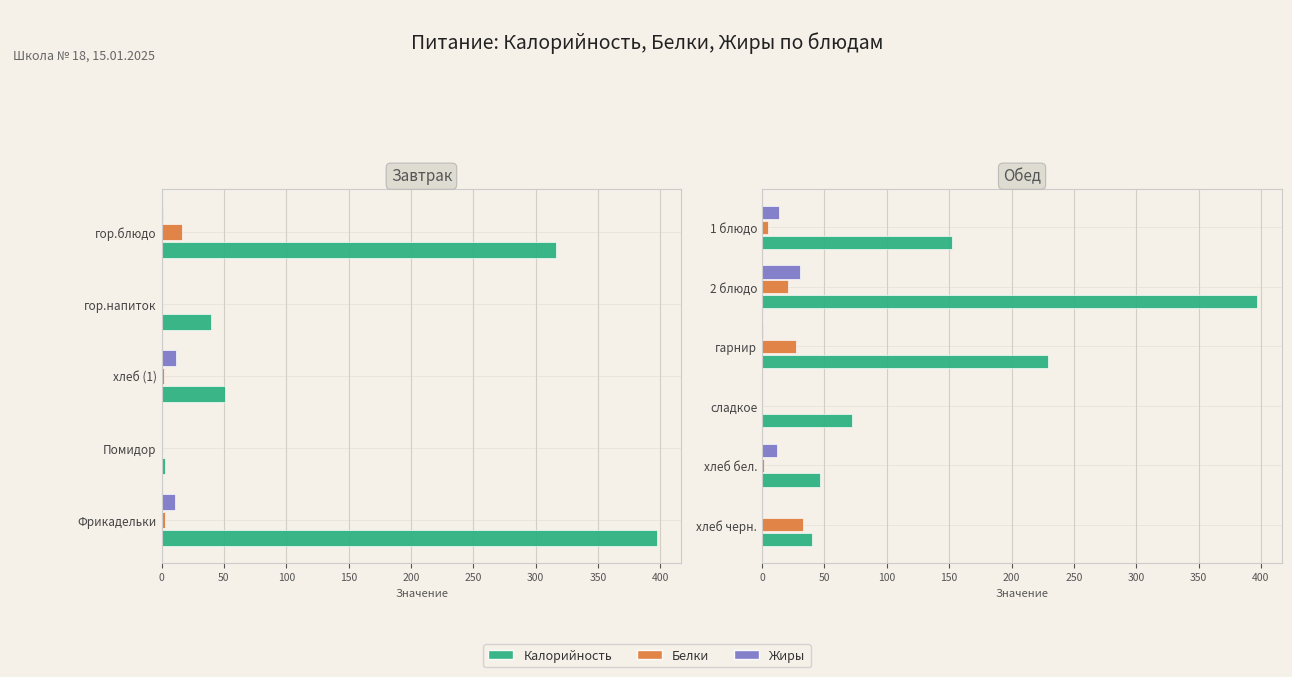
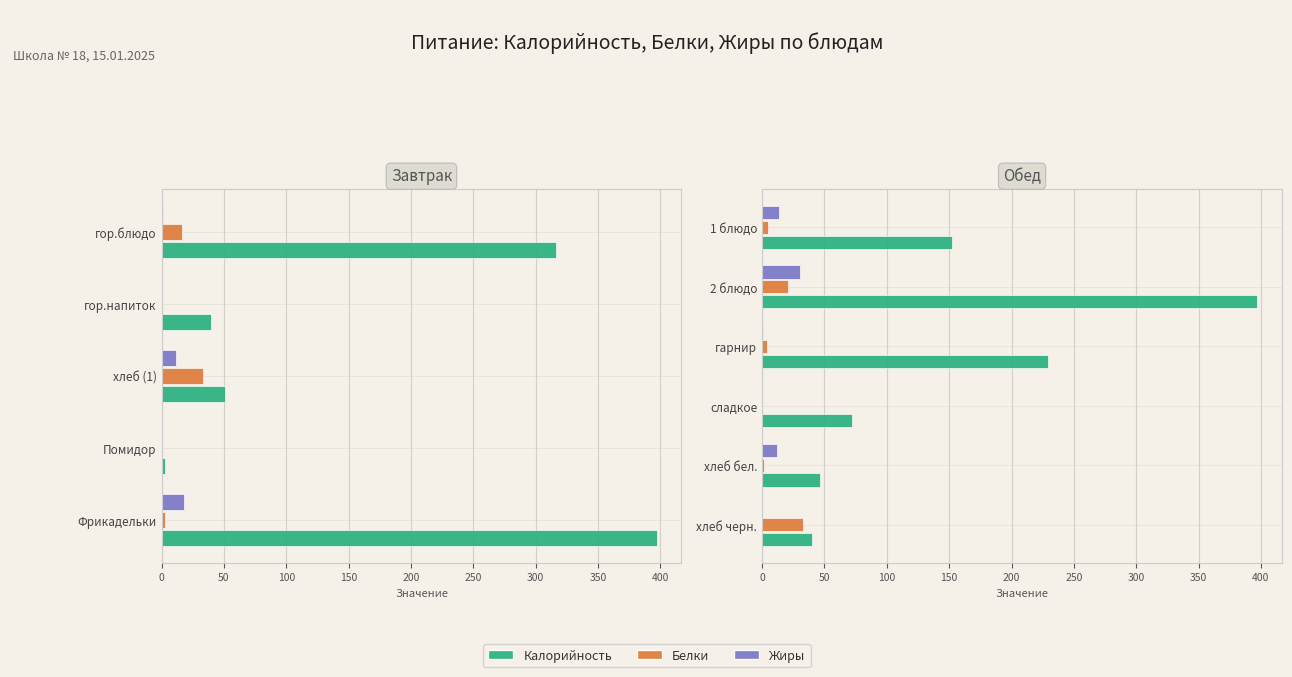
  {
    "Завтрак": {
      "Калорийность": {
        "гор.блюдо": 317,
        "гор.напиток": 40,
        "хлеб (1)": 51,
        "Помидор": 3,
        "Фрикадельки": 397
      },
      "Белки": {
        "гор.блюдо": 17,
-       "хлеб (1)": 2,
+       "хлеб (1)": 33,
        "Фрикадельки": 3
      },
      "Жиры": {
        "хлеб (1)": 12,
-       "Фрикадельки": 11
+       "Фрикадельки": 18
      }
    },
    "Обед": {
      "Калорийность": {
        "1 блюдо": 153,
        "2 блюдо": 397,
        "гарнир": 230,
        "сладкое": 72,
        "хлеб бел.": 47,
        "хлеб черн.": 40
      },
      "Белки": {
        "1 блюдо": 5,
        "2 блюдо": 21,
-       "гарнир": 28,
+       "гарнир": 4,
        "хлеб черн.": 33
      },
      "Жиры": {
        "1 блюдо": 14,
        "2 блюдо": 30,
        "хлеб бел.": 12
      }
    }
  }
